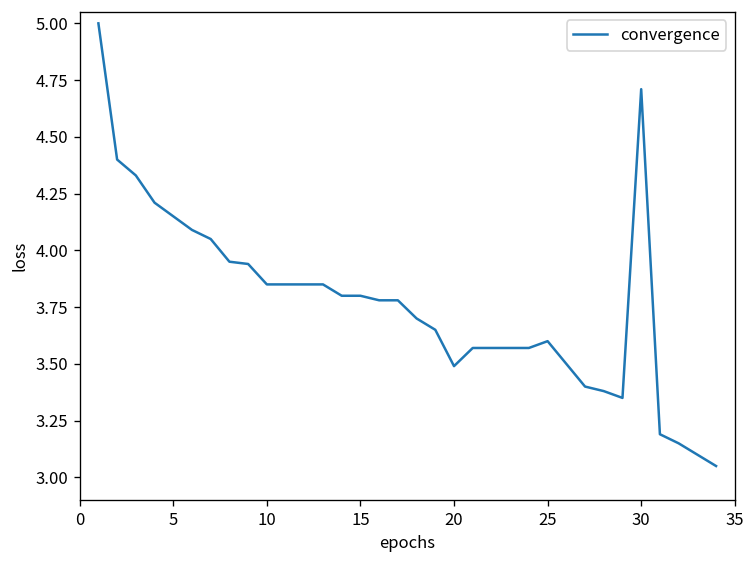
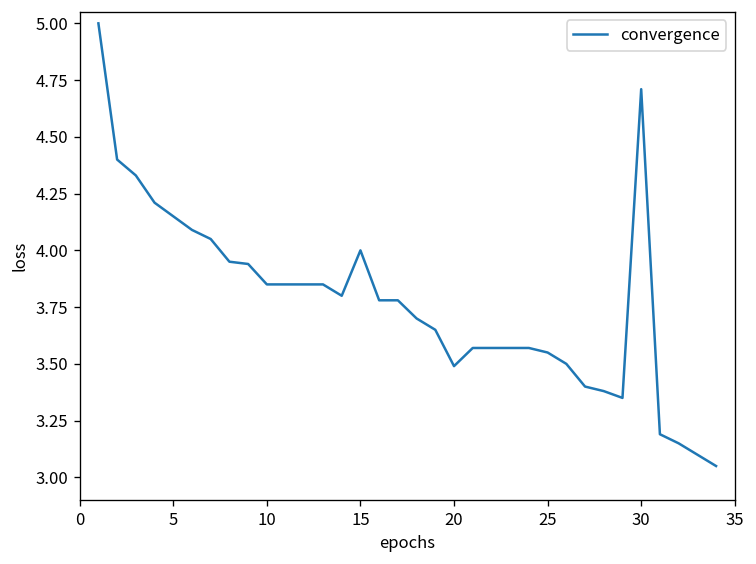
  {
    "5": 4.15,
    "10": 3.85,
-   "15": 3.8,
+   "15": 4.0,
    "20": 3.49,
-   "25": 3.60,
+   "25": 3.55,
    "30": 4.71
  }
